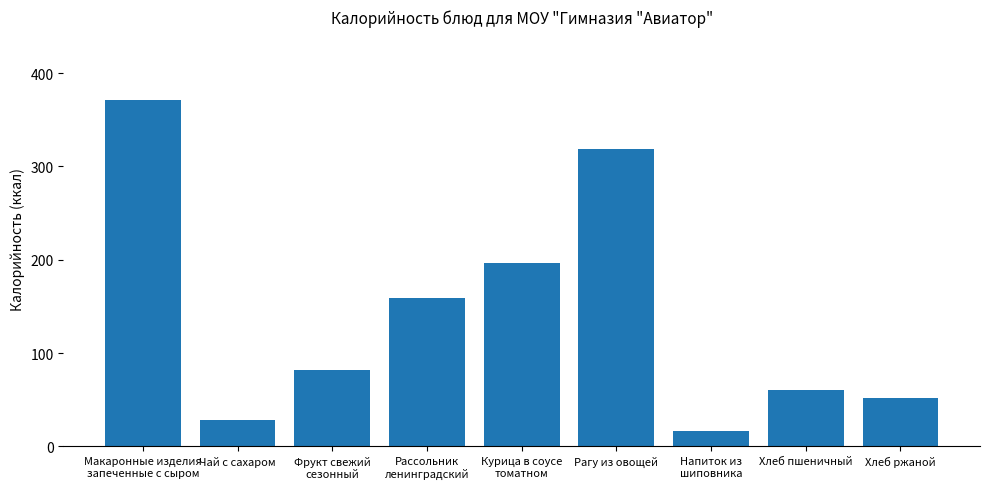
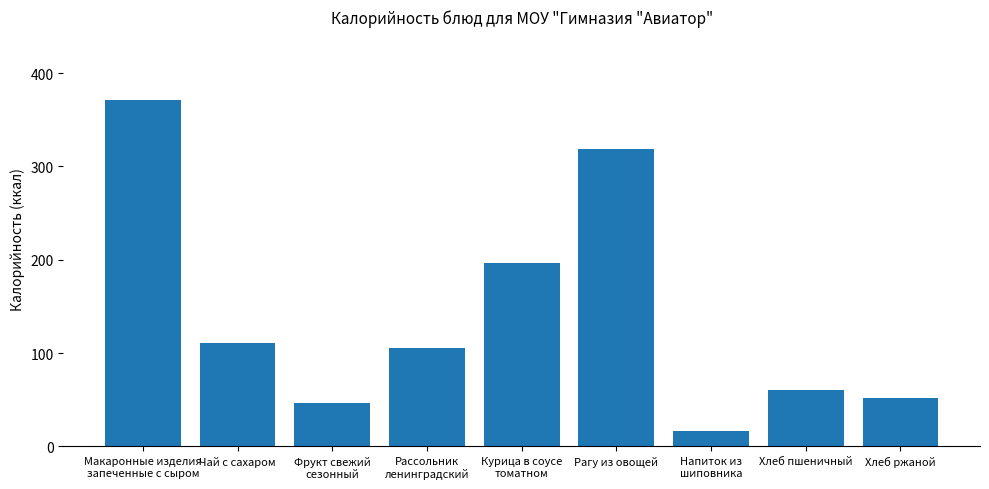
  {
    "Макаронные изделия запеченные с сыром": 370,
-   "Чай с сахаром": 30,
-   "Фрукт свежий сезонный": 80,
-   "Рассольник ленинградский": 160,
+   "Чай с сахаром": 110,
+   "Фрукт свежий сезонный": 50,
+   "Рассольник ленинградский": 110,
    "Курица в соусе томатном": 200,
    "Рагу из овощей": 320,
    "Напиток из шиповника": 20,
    "Хлеб пшеничный": 60,
    "Хлеб ржаной": 50
  }
